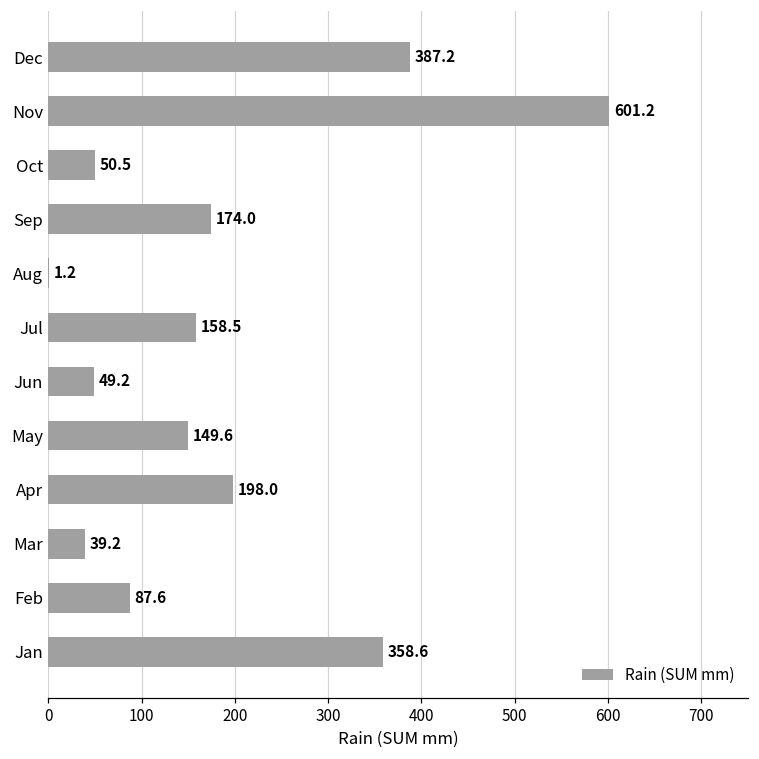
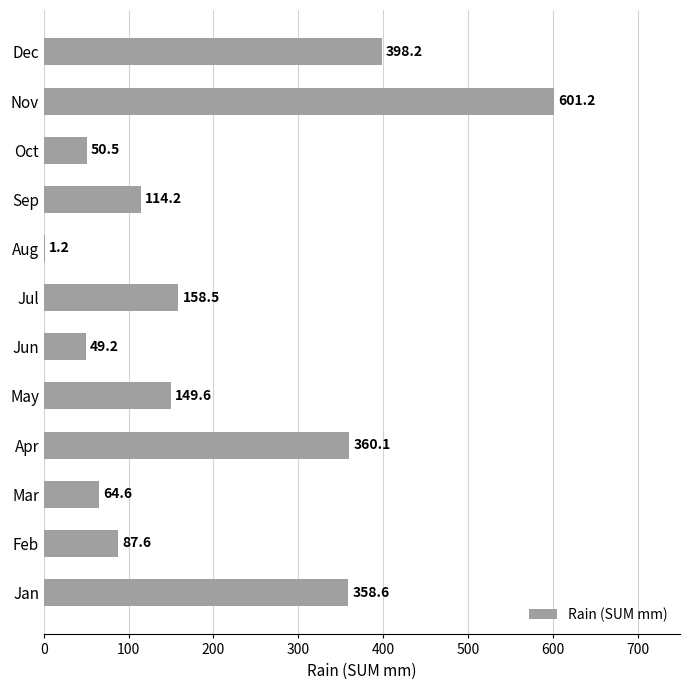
  {
-   "Dec": 387.2,
+   "Dec": 398.2,
    "Nov": 601.2,
    "Oct": 50.5,
-   "Sep": 174.0,
+   "Sep": 114.2,
    "Aug": 1.2,
    "Jul": 158.5,
    "Jun": 49.2,
    "May": 149.6,
-   "Apr": 198.0,
-   "Mar": 39.2,
+   "Apr": 360.1,
+   "Mar": 64.6,
    "Feb": 87.6,
    "Jan": 358.6
  }
